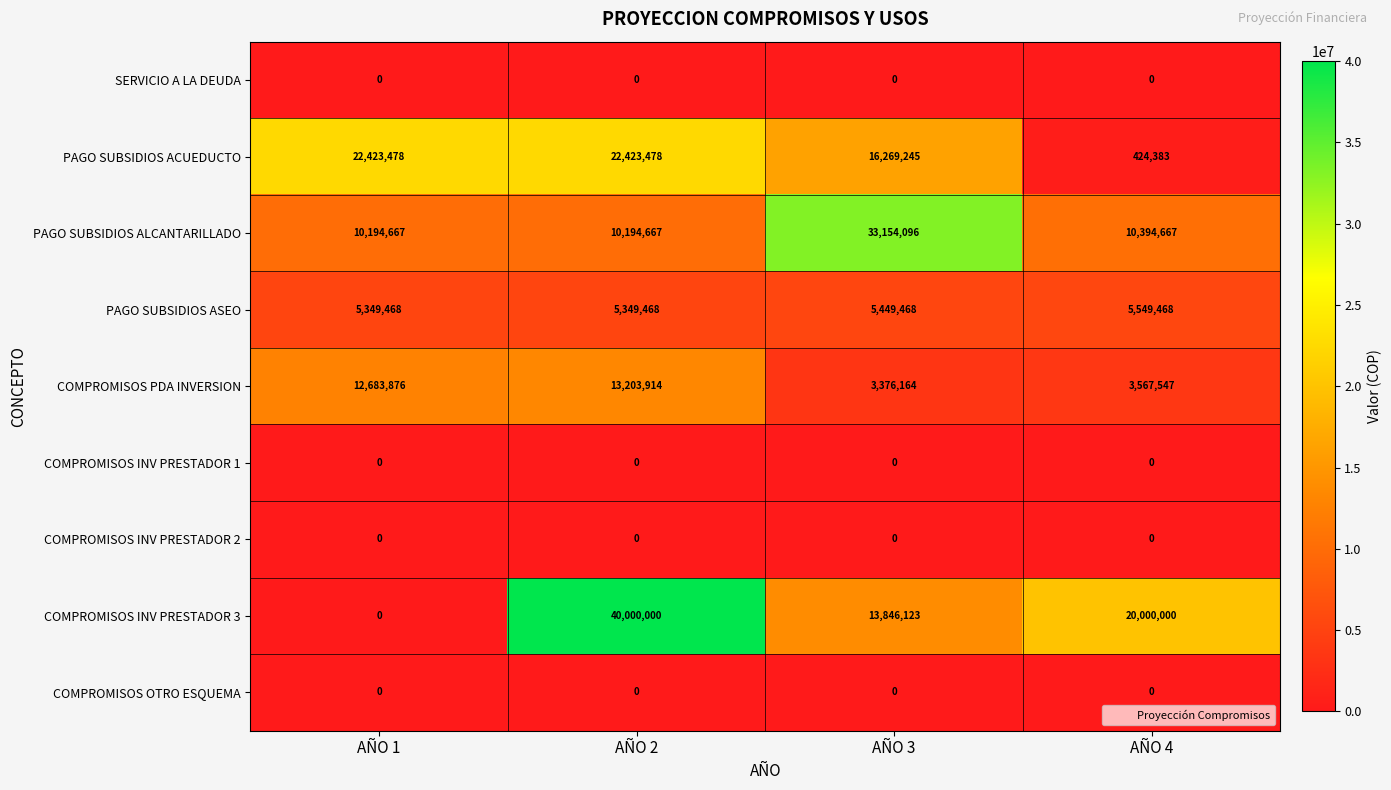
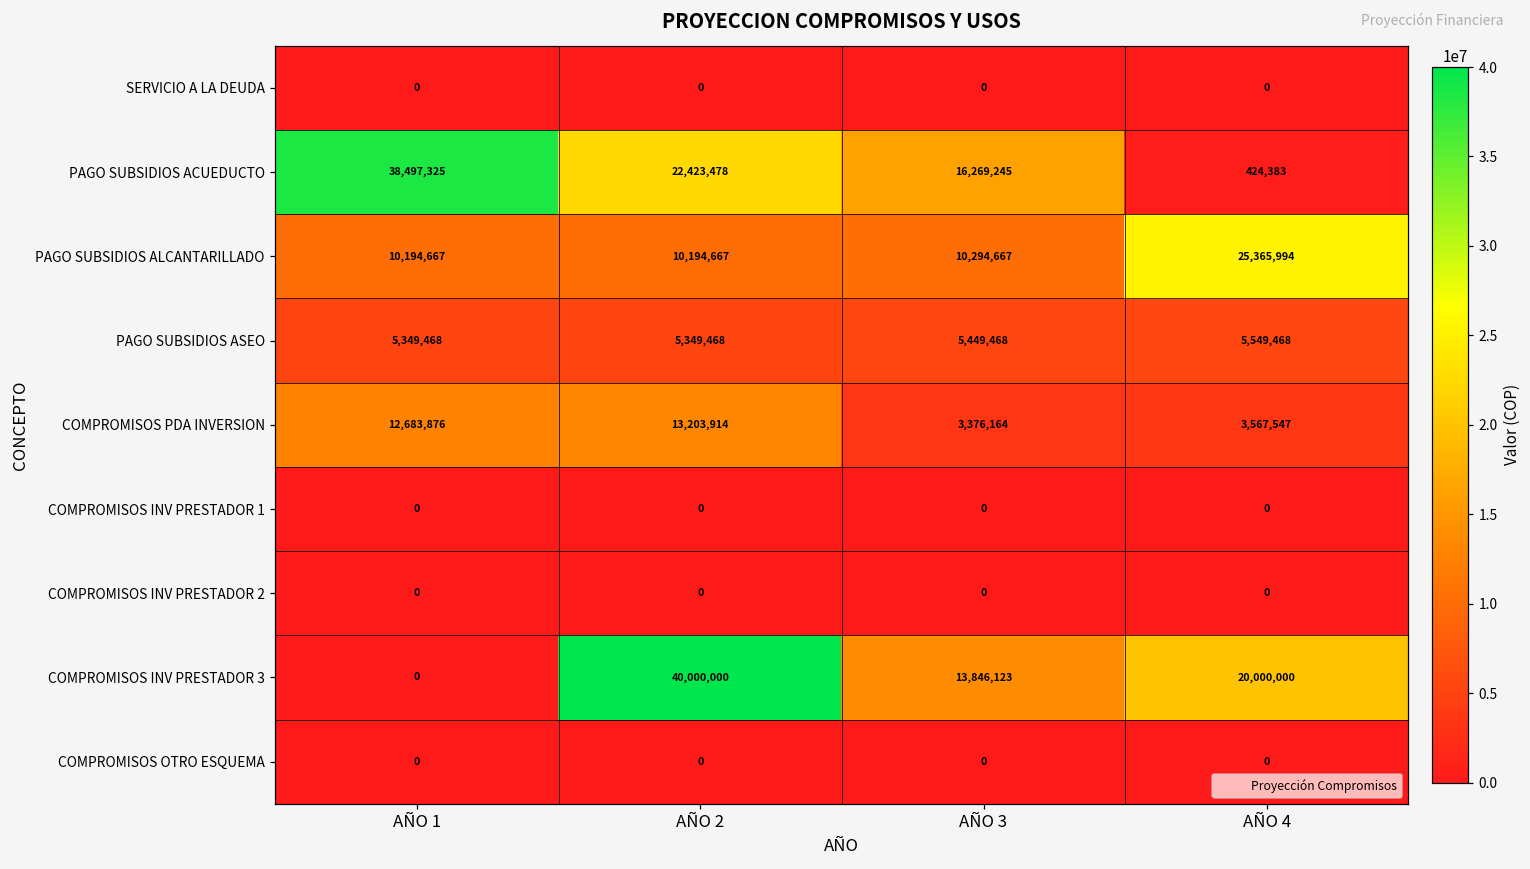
  {
    "SERVICIO A LA DEUDA": {
      "AÑO 1": "0",
      "AÑO 2": "0",
      "AÑO 3": "0",
      "AÑO 4": "0"
    },
    "PAGO SUBSIDIOS ACUEDUCTO": {
-     "AÑO 1": "22,423,478",
+     "AÑO 1": "38,497,325",
      "AÑO 2": "22,423,478",
      "AÑO 3": "16,269,245",
      "AÑO 4": "424,383"
    },
    "PAGO SUBSIDIOS ALCANTARILLADO": {
      "AÑO 1": "10,194,667",
      "AÑO 2": "10,194,667",
-     "AÑO 3": "33,154,096",
-     "AÑO 4": "10,394,667"
+     "AÑO 3": "10,294,667",
+     "AÑO 4": "25,365,994"
    },
    "PAGO SUBSIDIOS ASEO": {
      "AÑO 1": "5,349,468",
      "AÑO 2": "5,349,468",
      "AÑO 3": "5,449,468",
      "AÑO 4": "5,549,468"
    },
    "COMPROMISOS PDA INVERSION": {
      "AÑO 1": "12,683,876",
      "AÑO 2": "13,203,914",
      "AÑO 3": "3,376,164",
      "AÑO 4": "3,567,547"
    },
    "COMPROMISOS INV PRESTADOR 1": {
      "AÑO 1": "0",
      "AÑO 2": "0",
      "AÑO 3": "0",
      "AÑO 4": "0"
    },
    "COMPROMISOS INV PRESTADOR 2": {
      "AÑO 1": "0",
      "AÑO 2": "0",
      "AÑO 3": "0",
      "AÑO 4": "0"
    },
    "COMPROMISOS INV PRESTADOR 3": {
      "AÑO 1": "0",
      "AÑO 2": "40,000,000",
      "AÑO 3": "13,846,123",
      "AÑO 4": "20,000,000"
    },
    "COMPROMISOS OTRO ESQUEMA": {
      "AÑO 1": "0",
      "AÑO 2": "0",
      "AÑO 3": "0",
      "AÑO 4": "0"
    }
  }
